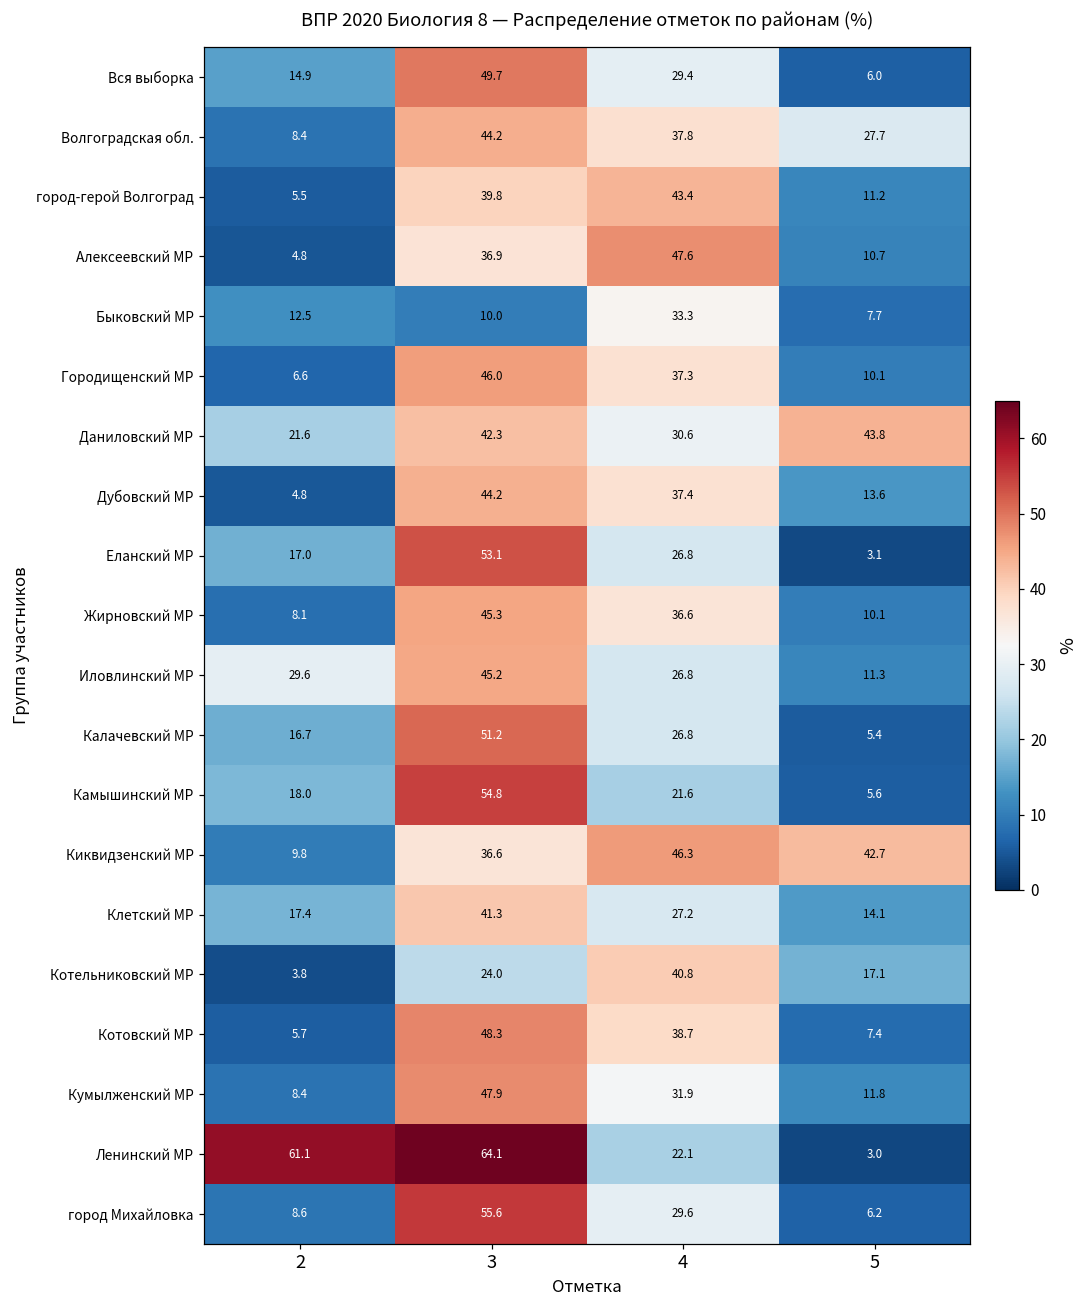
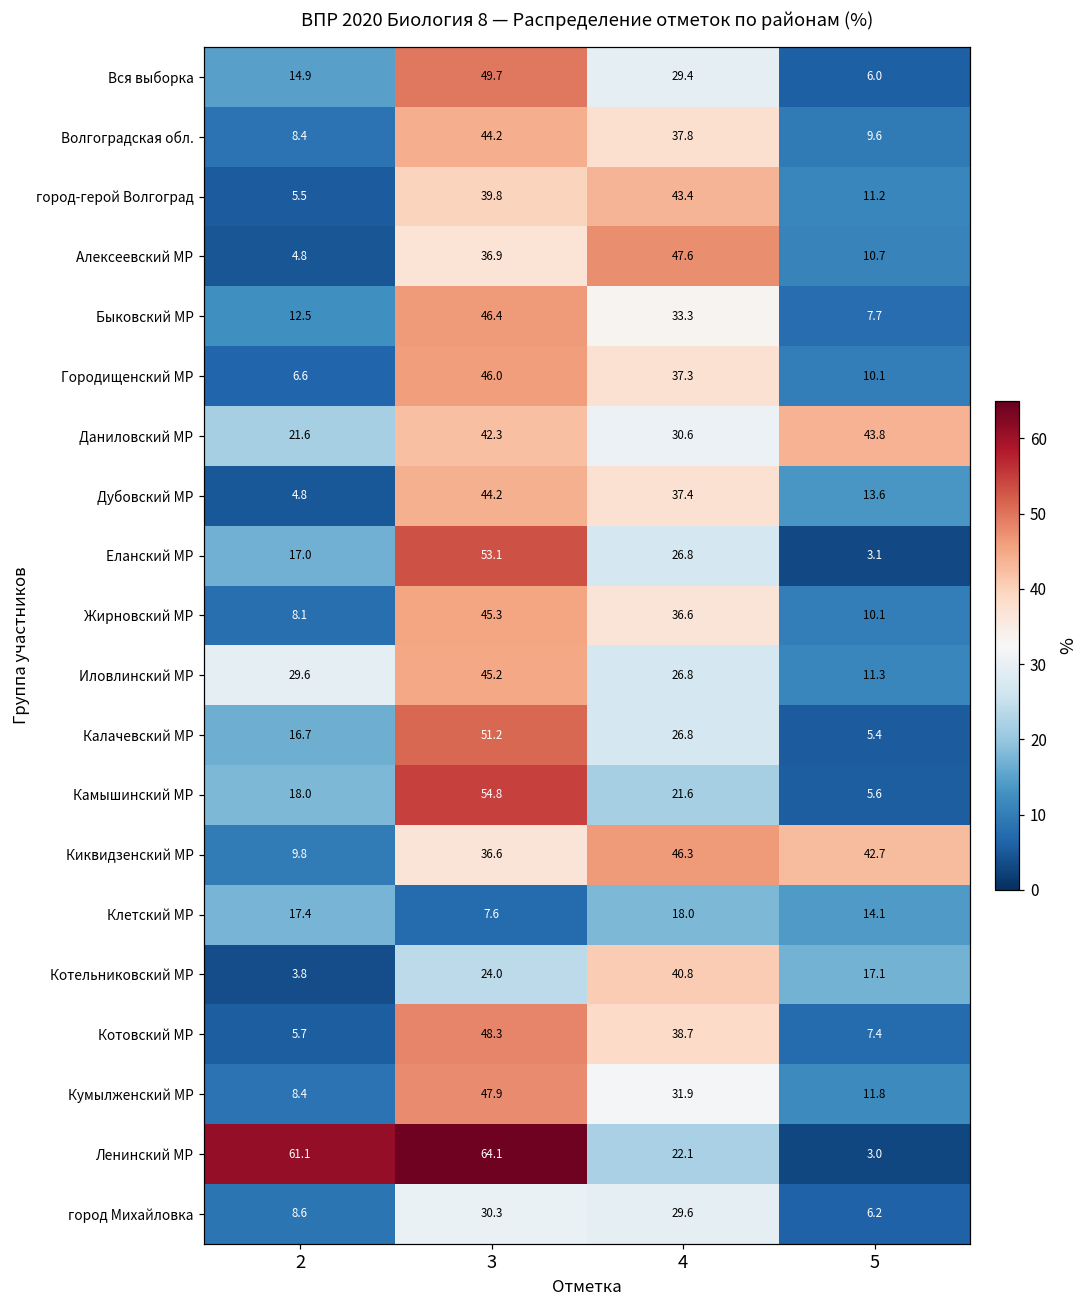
  {
    "Вся выборка": {
      "2": 14.9,
      "3": 49.7,
      "4": 29.4,
      "5": 6.0
    },
    "Волгоградская обл.": {
      "2": 8.4,
      "3": 44.2,
      "4": 37.8,
-     "5": 27.7
+     "5": 9.6
    },
    "город-герой Волгоград": {
      "2": 5.5,
      "3": 39.8,
      "4": 43.4,
      "5": 11.2
    },
    "Алексеевский МР": {
      "2": 4.8,
      "3": 36.9,
      "4": 47.6,
      "5": 10.7
    },
    "Быковский МР": {
      "2": 12.5,
-     "3": 10.0,
+     "3": 46.4,
      "4": 33.3,
      "5": 7.7
    },
    "Городищенский МР": {
      "2": 6.6,
      "3": 46.0,
      "4": 37.3,
      "5": 10.1
    },
    "Даниловский МР": {
      "2": 21.6,
      "3": 42.3,
      "4": 30.6,
      "5": 43.8
    },
    "Дубовский МР": {
      "2": 4.8,
      "3": 44.2,
      "4": 37.4,
      "5": 13.6
    },
    "Еланский МР": {
      "2": 17.0,
      "3": 53.1,
      "4": 26.8,
      "5": 3.1
    },
    "Жирновский МР": {
      "2": 8.1,
      "3": 45.3,
      "4": 36.6,
      "5": 10.1
    },
    "Иловлинский МР": {
      "2": 29.6,
      "3": 45.2,
      "4": 26.8,
      "5": 11.3
    },
    "Калачевский МР": {
      "2": 16.7,
      "3": 51.2,
      "4": 26.8,
      "5": 5.4
    },
    "Камышинский МР": {
      "2": 18.0,
      "3": 54.8,
      "4": 21.6,
      "5": 5.6
    },
    "Киквидзенский МР": {
      "2": 9.8,
      "3": 36.6,
      "4": 46.3,
      "5": 42.7
    },
    "Клетский МР": {
      "2": 17.4,
-     "3": 41.3,
-     "4": 27.2,
+     "3": 7.6,
+     "4": 18.0,
      "5": 14.1
    },
    "Котельниковский МР": {
      "2": 3.8,
      "3": 24.0,
      "4": 40.8,
      "5": 17.1
    },
    "Котовский МР": {
      "2": 5.7,
      "3": 48.3,
      "4": 38.7,
      "5": 7.4
    },
    "Кумылженский МР": {
      "2": 8.4,
      "3": 47.9,
      "4": 31.9,
      "5": 11.8
    },
    "Ленинский МР": {
      "2": 61.1,
      "3": 64.1,
      "4": 22.1,
      "5": 3.0
    },
    "город Михайловка": {
      "2": 8.6,
-     "3": 55.6,
+     "3": 30.3,
      "4": 29.6,
      "5": 6.2
    }
  }
